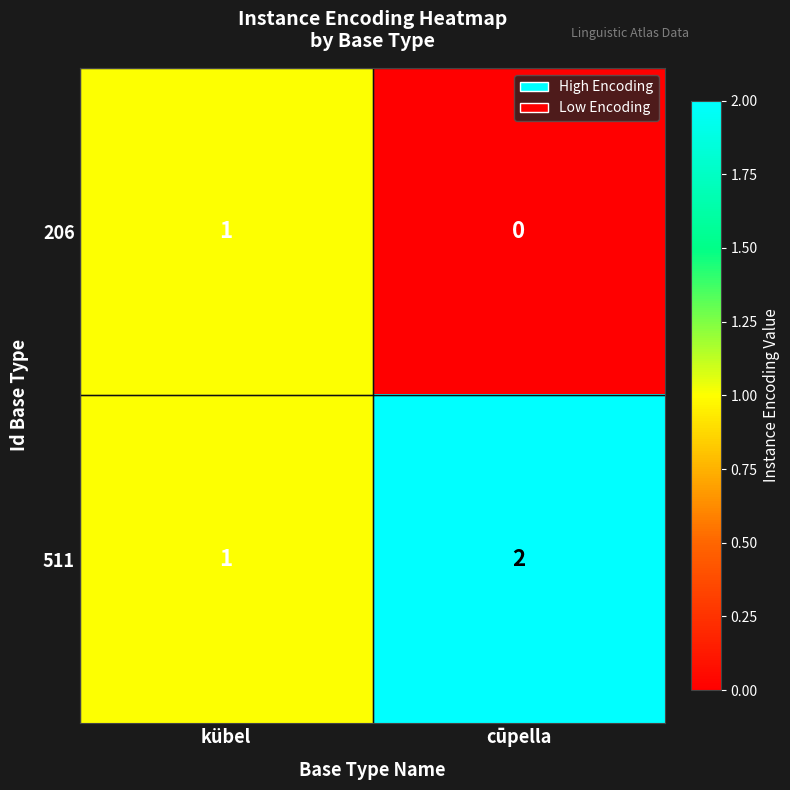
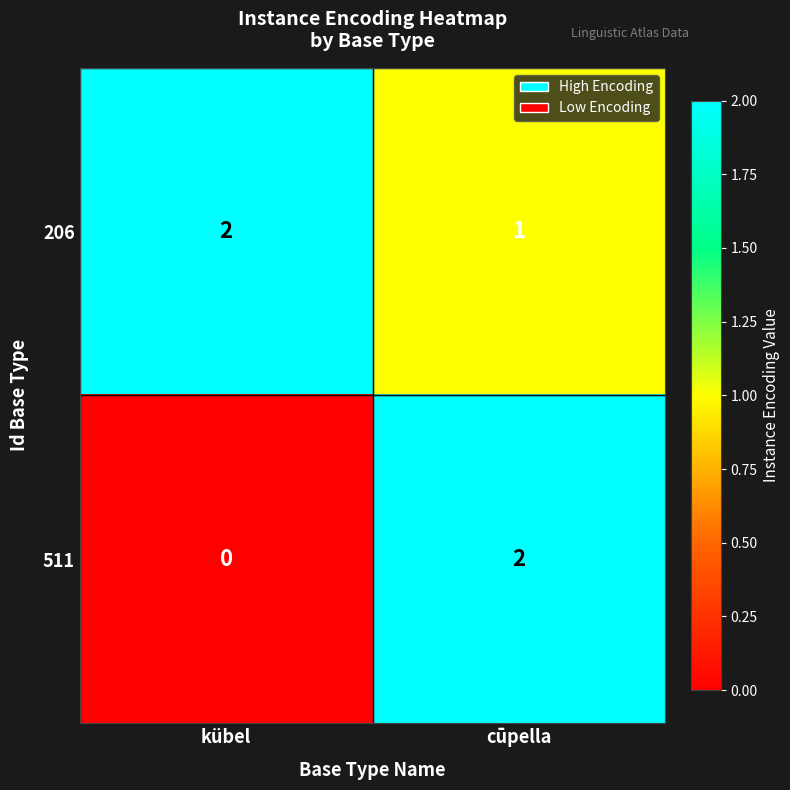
  {
    "206": {
-     "kübel": 1,
-     "cūpella": 0
+     "kübel": 2,
+     "cūpella": 1
    },
    "511": {
-     "kübel": 1,
+     "kübel": 0,
      "cūpella": 2
    }
  }
